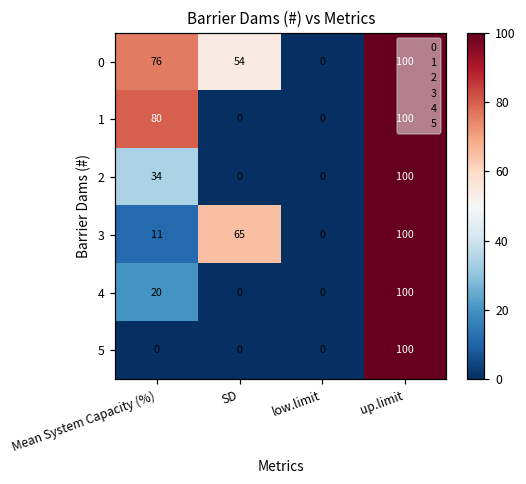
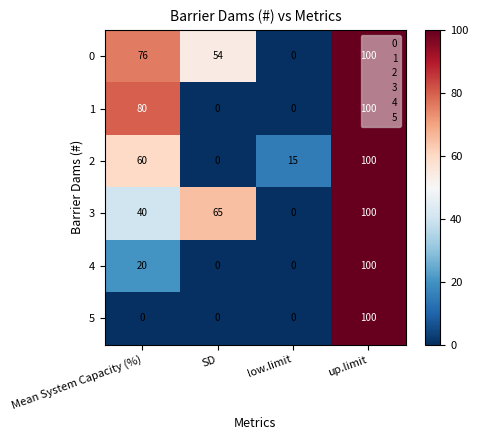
  {
    "0": {
      "Mean System Capacity (%)": 76,
      "SD": 54,
      "low.limit": 0
    },
    "1": {
      "Mean System Capacity (%)": 80,
      "SD": 0,
      "low.limit": 0
    },
    "2": {
-     "Mean System Capacity (%)": 34,
+     "Mean System Capacity (%)": 60,
      "SD": 0,
-     "low.limit": 0,
+     "low.limit": 15,
      "up.limit": 100
    },
    "3": {
-     "Mean System Capacity (%)": 11,
+     "Mean System Capacity (%)": 40,
      "SD": 65,
      "low.limit": 0,
      "up.limit": 100
    },
    "4": {
      "Mean System Capacity (%)": 20,
      "SD": 0,
      "low.limit": 0,
      "up.limit": 100
    },
    "5": {
      "Mean System Capacity (%)": 0,
      "SD": 0,
      "low.limit": 0,
      "up.limit": 100
    }
  }
